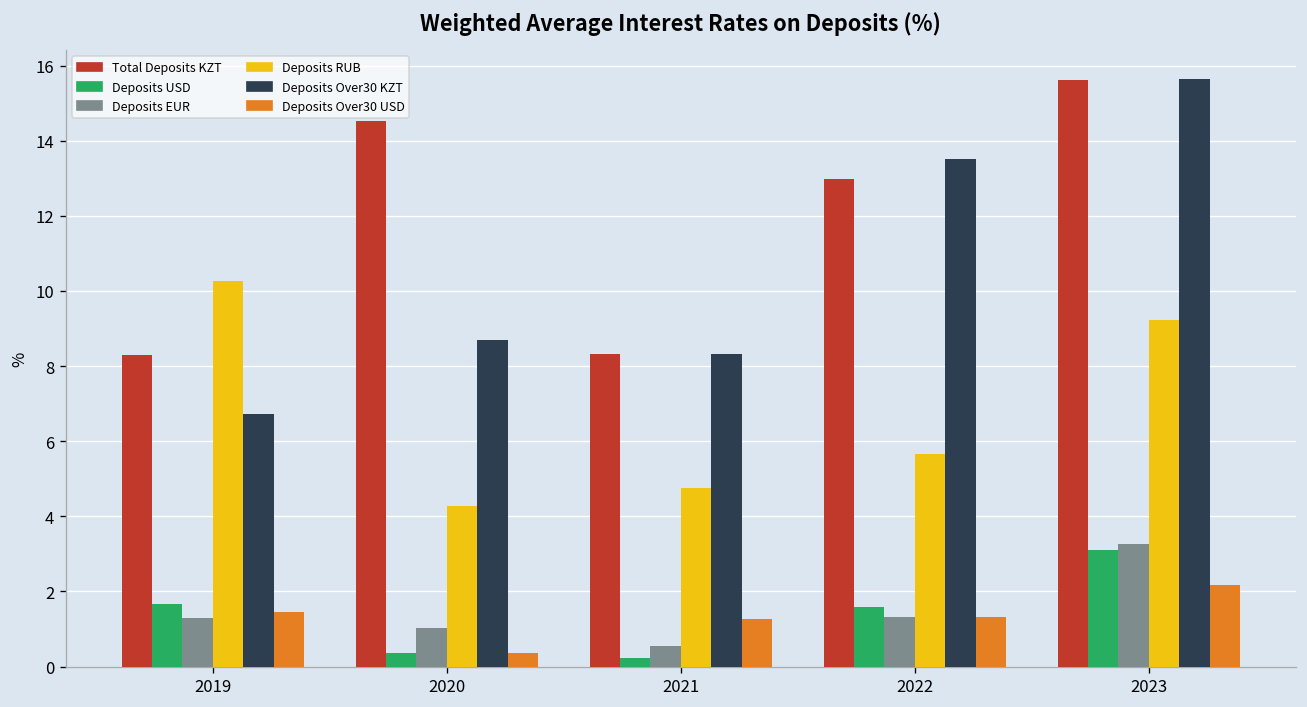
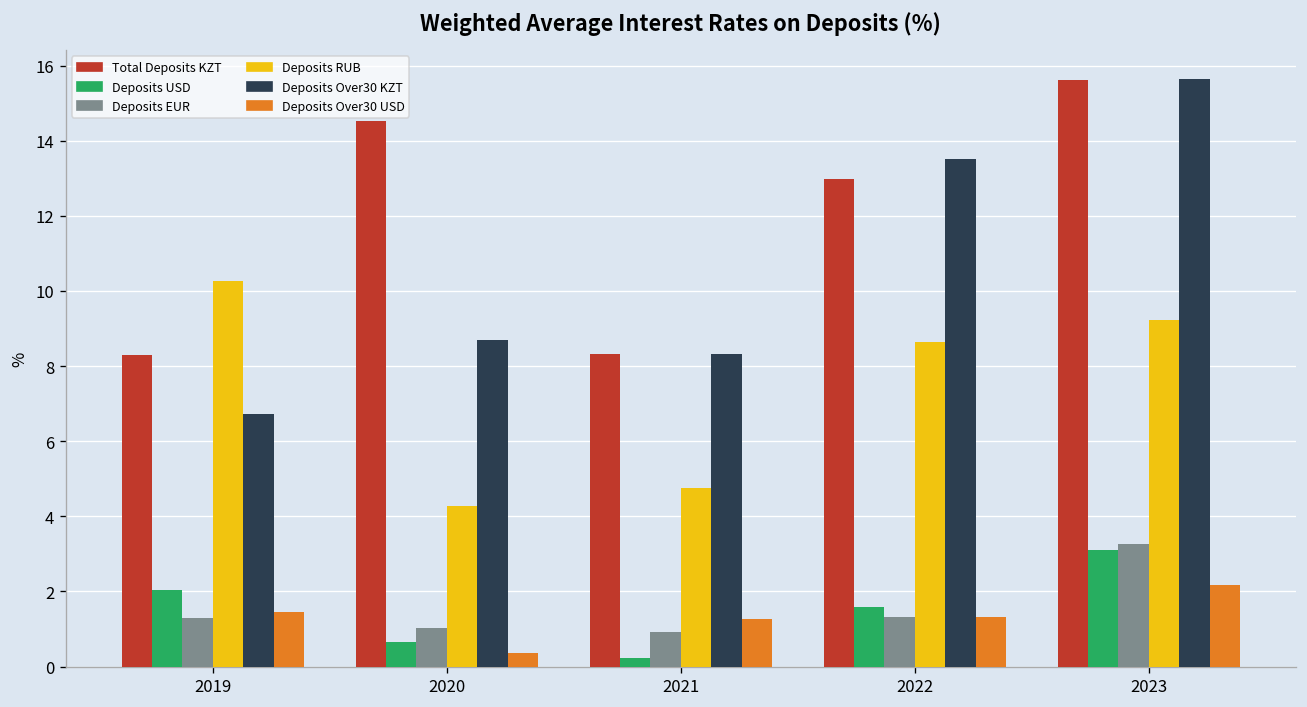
  {
    "Total Deposits KZT": {
      "2019": 8.3,
      "2020": 14.5,
      "2021": 8.3,
      "2022": 13.0,
      "2023": 15.6
    },
    "Deposits USD": {
-     "2019": 1.7,
-     "2020": 0.4,
+     "2019": 2.0,
+     "2020": 0.6,
      "2021": 0.2,
      "2022": 1.6,
      "2023": 3.1
    },
    "Deposits EUR": {
      "2019": 1.3,
      "2020": 1.0,
-     "2021": 0.6,
+     "2021": 0.9,
      "2022": 1.3,
      "2023": 3.3
    },
    "Deposits RUB": {
      "2019": 10.3,
      "2020": 4.3,
      "2021": 4.8,
-     "2022": 5.7,
+     "2022": 8.6,
      "2023": 9.2
    },
    "Deposits Over30 KZT": {
      "2019": 6.7,
      "2020": 8.7,
      "2021": 8.3,
      "2022": 13.5,
      "2023": 15.6
    },
    "Deposits Over30 USD": {
      "2019": 1.5,
      "2020": 0.4,
      "2021": 1.3,
      "2022": 1.3,
      "2023": 2.2
    }
  }
